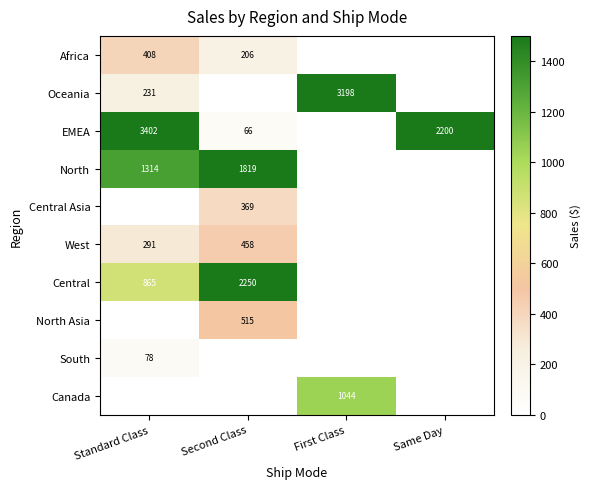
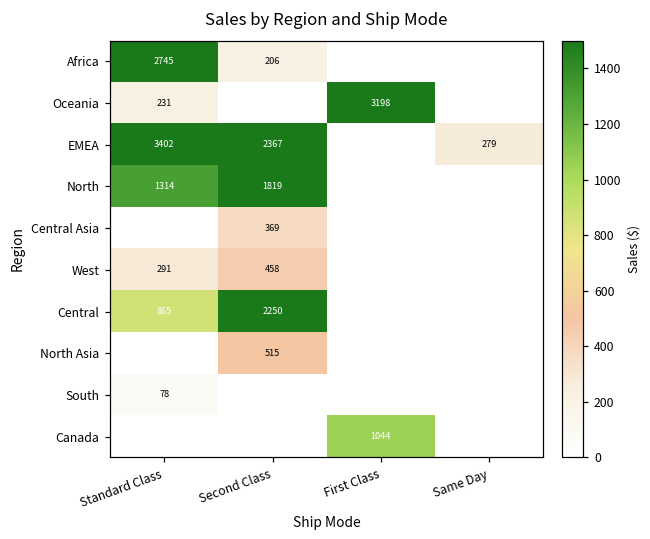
  {
    "Africa": {
-     "Standard Class": 408,
+     "Standard Class": 2745,
      "Second Class": 206
    },
    "Oceania": {
      "Standard Class": 231,
      "First Class": 3198
    },
    "EMEA": {
      "Standard Class": 3402,
-     "Second Class": 66,
-     "Same Day": 2200
+     "Second Class": 2367,
+     "Same Day": 279
    },
    "North": {
      "Standard Class": 1314,
      "Second Class": 1819
    },
    "Central Asia": {
      "Second Class": 369
    },
    "West": {
      "Standard Class": 291,
      "Second Class": 458
    },
    "Central": {
      "Standard Class": 865,
      "Second Class": 2250
    },
    "North Asia": {
      "Second Class": 515
    },
    "South": {
      "Standard Class": 78
    },
    "Canada": {
      "First Class": 1044
    }
  }
